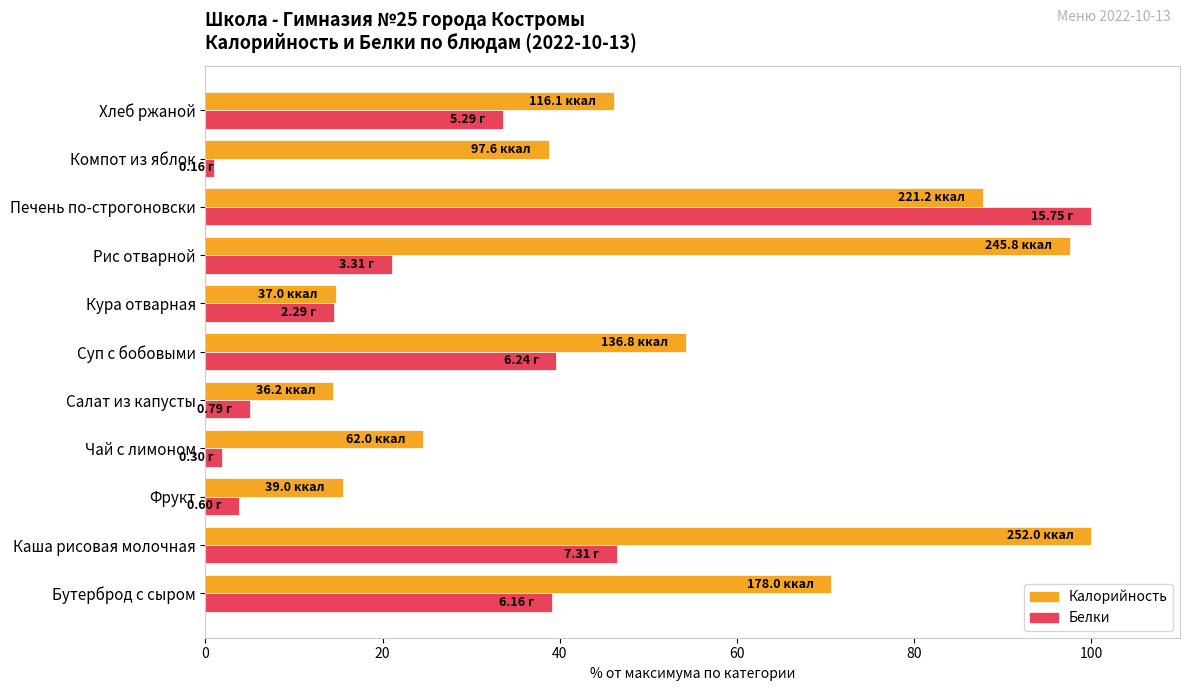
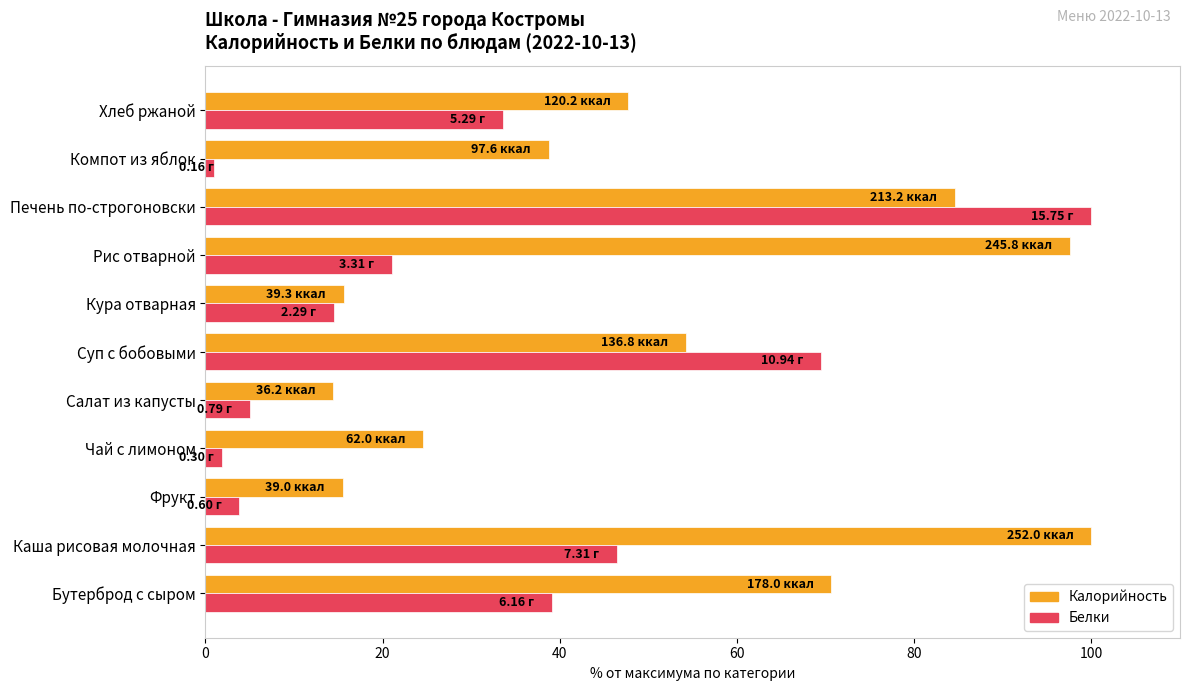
  {
    "Калорийность": {
-     "Хлеб ржаной": 116.1,
-     "Печень по-строгоновски": 221.2,
-     "Кура отварная": 37.0
+     "Хлеб ржаной": 120.2,
+     "Печень по-строгоновски": 213.2,
+     "Кура отварная": 39.3
    },
    "Белки": {
-     "Суп с бобовыми": 6.24
+     "Суп с бобовыми": 10.94
    }
  }
